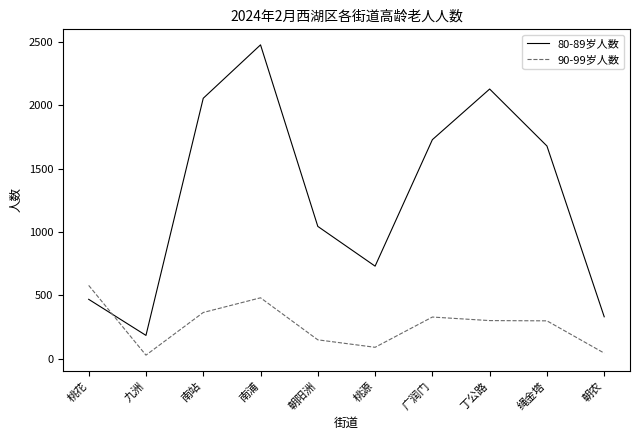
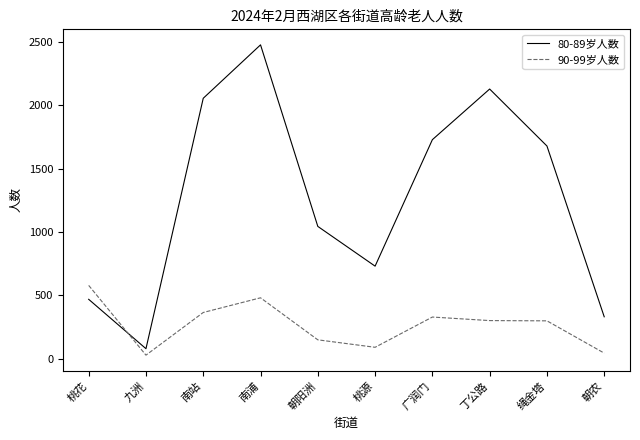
  {
    "80-89岁人数": {
      "桃花": 470,
-     "九洲": 180,
+     "九洲": 80,
      "南站": 2060,
      "南浦": 2480,
      "朝阳洲": 1050,
      "桃源": 730,
      "广润门": 1730,
      "丁公路": 2130,
      "绳金塔": 1680,
      "朝农": 330
    },
    "90-99岁人数": {
      "桃花": 580,
      "九洲": 30,
      "南站": 370,
      "南浦": 480,
      "朝阳洲": 150,
      "桃源": 90,
      "广润门": 330,
      "丁公路": 300,
      "绳金塔": 300,
      "朝农": 40
    }
  }
